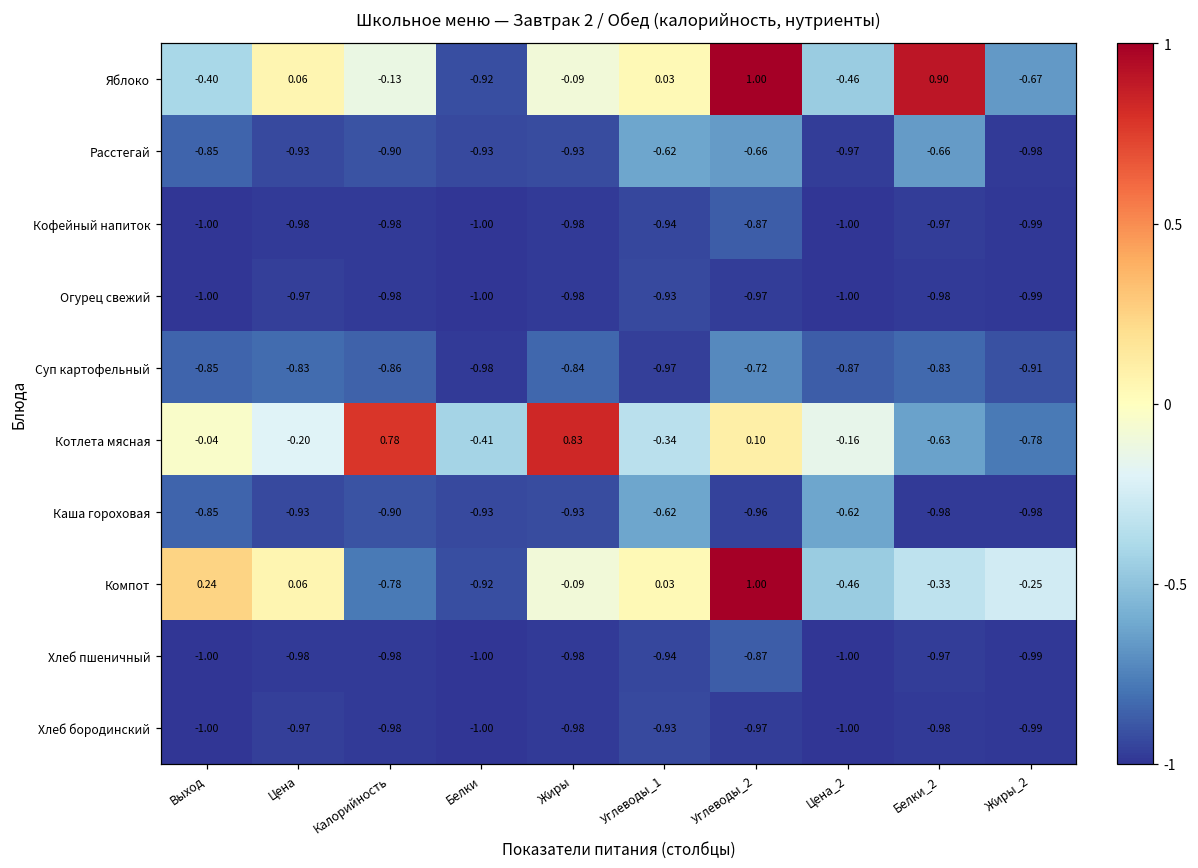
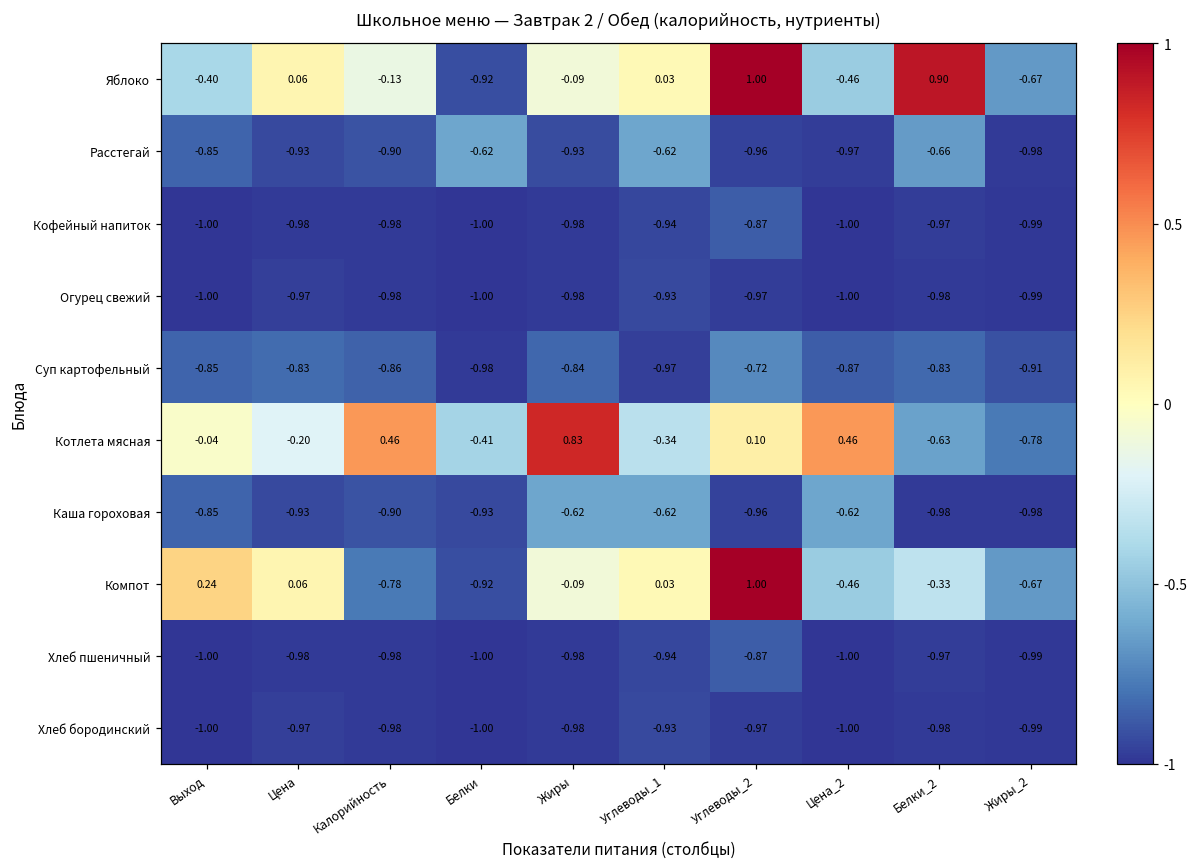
  {
    "Яблоко": {
      "Выход": -0.40,
      "Цена": 0.06,
      "Калорийность": -0.13,
      "Белки": -0.92,
      "Жиры": -0.09,
      "Углеводы_1": 0.03,
      "Углеводы_2": 1.00,
      "Цена_2": -0.46,
      "Белки_2": 0.90,
      "Жиры_2": -0.67
    },
    "Расстегай": {
      "Выход": -0.85,
      "Цена": -0.93,
      "Калорийность": -0.90,
-     "Белки": -0.93,
+     "Белки": -0.62,
      "Жиры": -0.93,
      "Углеводы_1": -0.62,
-     "Углеводы_2": -0.66,
+     "Углеводы_2": -0.96,
      "Цена_2": -0.97,
      "Белки_2": -0.66,
      "Жиры_2": -0.98
    },
    "Кофейный напиток": {
      "Выход": -1.00,
      "Цена": -0.98,
      "Калорийность": -0.98,
      "Белки": -1.00,
      "Жиры": -0.98,
      "Углеводы_1": -0.94,
      "Углеводы_2": -0.87,
      "Цена_2": -1.00,
      "Белки_2": -0.97,
      "Жиры_2": -0.99
    },
    "Огурец свежий": {
      "Выход": -1.00,
      "Цена": -0.97,
      "Калорийность": -0.98,
      "Белки": -1.00,
      "Жиры": -0.98,
      "Углеводы_1": -0.93,
      "Углеводы_2": -0.97,
      "Цена_2": -1.00,
      "Белки_2": -0.98,
      "Жиры_2": -0.99
    },
    "Суп картофельный": {
      "Выход": -0.85,
      "Цена": -0.83,
      "Калорийность": -0.86,
      "Белки": -0.98,
      "Жиры": -0.84,
      "Углеводы_1": -0.97,
      "Углеводы_2": -0.72,
      "Цена_2": -0.87,
      "Белки_2": -0.83,
      "Жиры_2": -0.91
    },
    "Котлета мясная": {
      "Выход": -0.04,
      "Цена": -0.20,
-     "Калорийность": 0.78,
+     "Калорийность": 0.46,
      "Белки": -0.41,
      "Жиры": 0.83,
      "Углеводы_1": -0.34,
      "Углеводы_2": 0.10,
-     "Цена_2": -0.16,
+     "Цена_2": 0.46,
      "Белки_2": -0.63,
      "Жиры_2": -0.78
    },
    "Каша гороховая": {
      "Выход": -0.85,
      "Цена": -0.93,
      "Калорийность": -0.90,
      "Белки": -0.93,
-     "Жиры": -0.93,
+     "Жиры": -0.62,
      "Углеводы_1": -0.62,
      "Углеводы_2": -0.96,
      "Цена_2": -0.62,
      "Белки_2": -0.98,
      "Жиры_2": -0.98
    },
    "Компот": {
      "Выход": 0.24,
      "Цена": 0.06,
      "Калорийность": -0.78,
      "Белки": -0.92,
      "Жиры": -0.09,
      "Углеводы_1": 0.03,
      "Углеводы_2": 1.00,
      "Цена_2": -0.46,
      "Белки_2": -0.33,
-     "Жиры_2": -0.25
+     "Жиры_2": -0.67
    },
    "Хлеб пшеничный": {
      "Выход": -1.00,
      "Цена": -0.98,
      "Калорийность": -0.98,
      "Белки": -1.00,
      "Жиры": -0.98,
      "Углеводы_1": -0.94,
      "Углеводы_2": -0.87,
      "Цена_2": -1.00,
      "Белки_2": -0.97,
      "Жиры_2": -0.99
    },
    "Хлеб бородинский": {
      "Выход": -1.00,
      "Цена": -0.97,
      "Калорийность": -0.98,
      "Белки": -1.00,
      "Жиры": -0.98,
      "Углеводы_1": -0.93,
      "Углеводы_2": -0.97,
      "Цена_2": -1.00,
      "Белки_2": -0.98,
      "Жиры_2": -0.99
    }
  }
